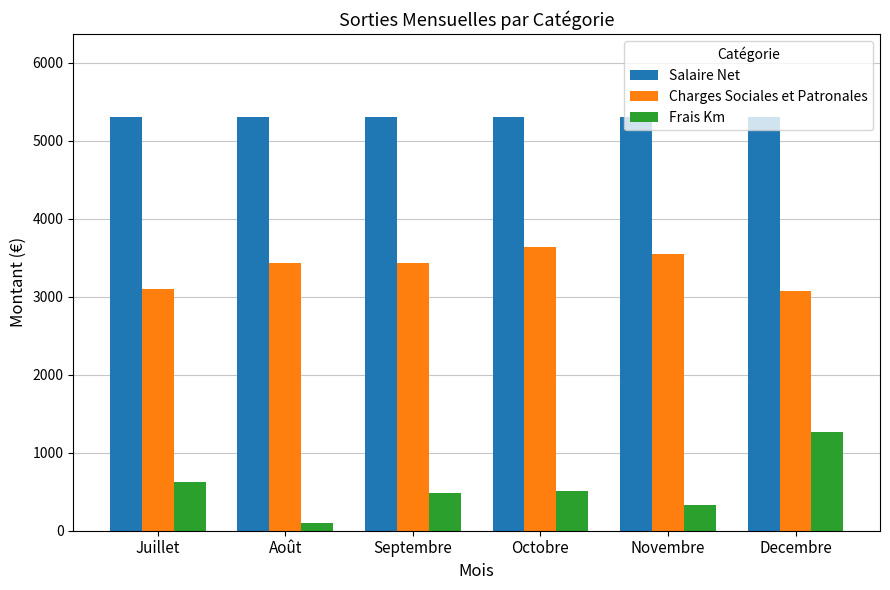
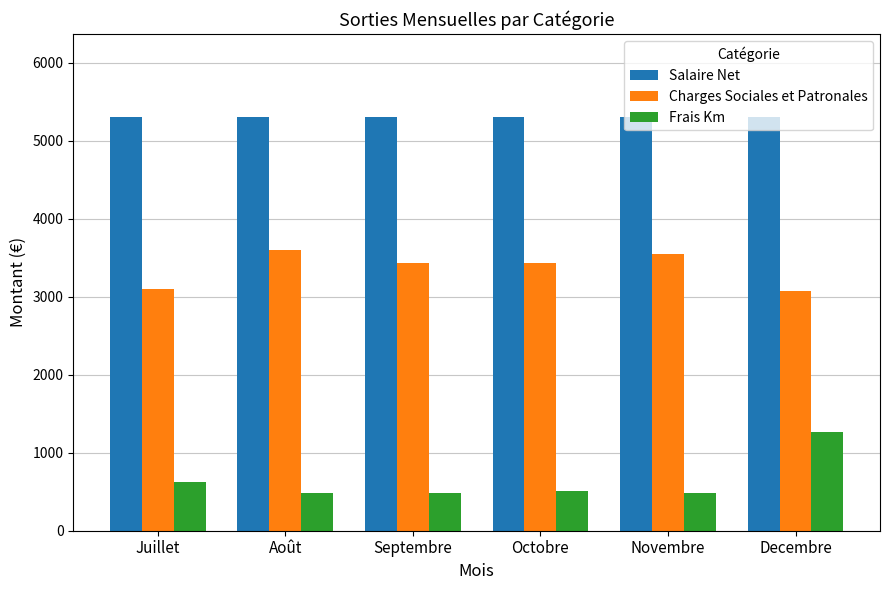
  {
    "Salaire Net": {
      "Juillet": 5300,
      "Août": 5300,
      "Septembre": 5300,
      "Octobre": 5300
    },
    "Charges Sociales et Patronales": {
      "Juillet": 3100,
-     "Août": 3400,
+     "Août": 3600,
      "Septembre": 3400,
-     "Octobre": 3600,
+     "Octobre": 3400,
      "Novembre": 3600,
      "Decembre": 3100
    },
    "Frais Km": {
      "Juillet": 600,
-     "Août": 100,
+     "Août": 500,
      "Septembre": 500,
      "Octobre": 500,
-     "Novembre": 300,
+     "Novembre": 500,
      "Decembre": 1300
    }
  }
